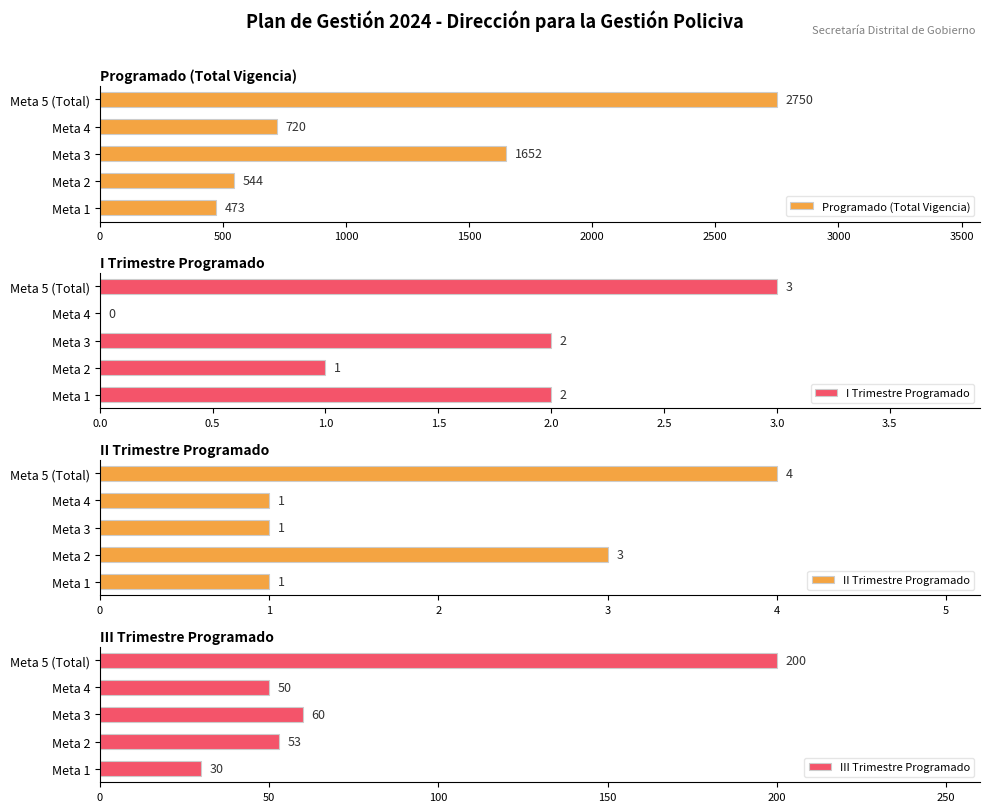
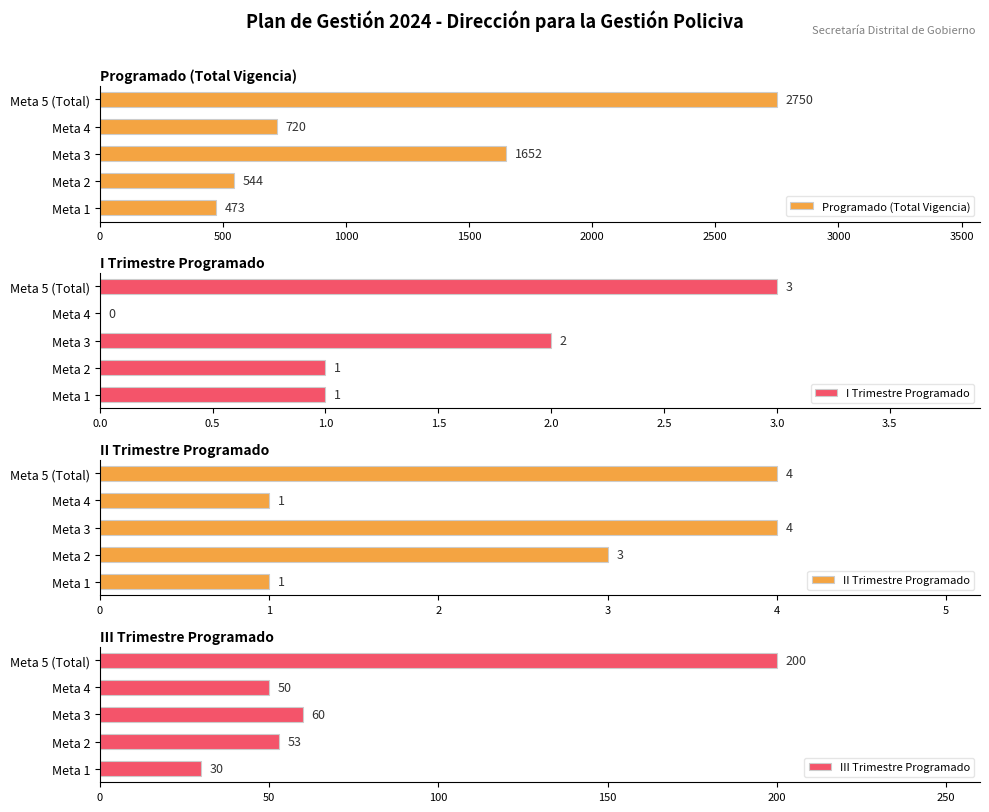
  {
    "Programado (Total Vigencia)": {
      "Meta 5 (Total)": 2750,
      "Meta 4": 720,
      "Meta 3": 1652,
      "Meta 2": 544,
      "Meta 1": 473
    },
    "I Trimestre Programado": {
      "Meta 5 (Total)": 3,
      "Meta 4": 0,
      "Meta 3": 2,
      "Meta 2": 1,
-     "Meta 1": 2
+     "Meta 1": 1
    },
    "II Trimestre Programado": {
      "Meta 5 (Total)": 4,
      "Meta 4": 1,
-     "Meta 3": 1,
+     "Meta 3": 4,
      "Meta 2": 3,
      "Meta 1": 1
    },
    "III Trimestre Programado": {
      "Meta 5 (Total)": 200,
      "Meta 4": 50,
      "Meta 3": 60,
      "Meta 2": 53,
      "Meta 1": 30
    }
  }
